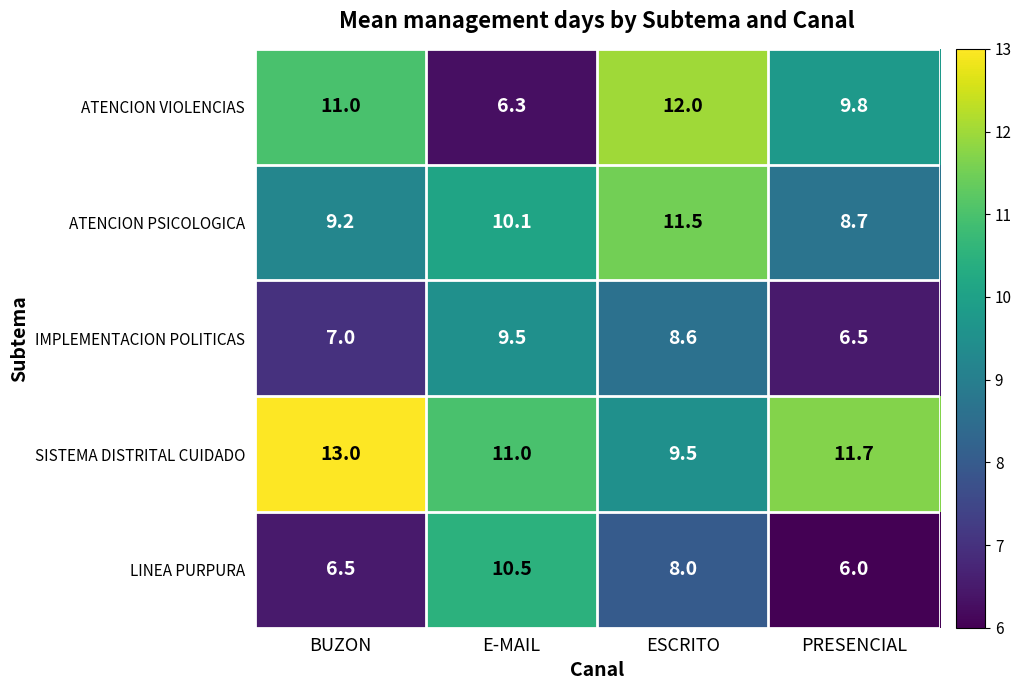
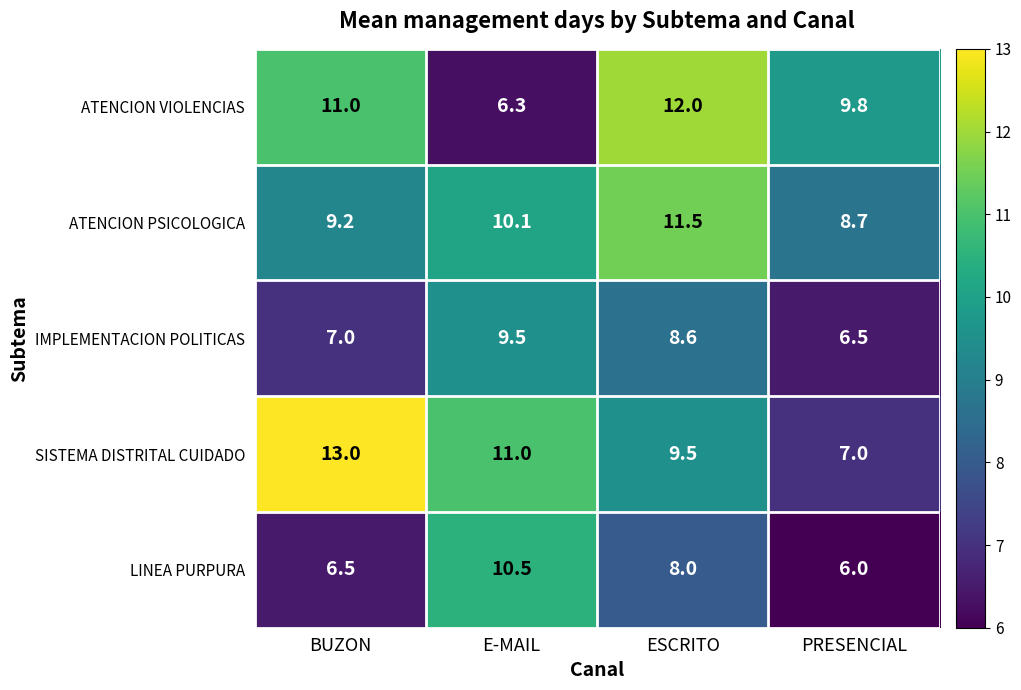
  {
    "ATENCION VIOLENCIAS": {
      "BUZON": 11.0,
      "E-MAIL": 6.3,
      "ESCRITO": 12.0,
      "PRESENCIAL": 9.8
    },
    "ATENCION PSICOLOGICA": {
      "BUZON": 9.2,
      "E-MAIL": 10.1,
      "ESCRITO": 11.5,
      "PRESENCIAL": 8.7
    },
    "IMPLEMENTACION POLITICAS": {
      "BUZON": 7.0,
      "E-MAIL": 9.5,
      "ESCRITO": 8.6,
      "PRESENCIAL": 6.5
    },
    "SISTEMA DISTRITAL CUIDADO": {
      "BUZON": 13.0,
      "E-MAIL": 11.0,
      "ESCRITO": 9.5,
-     "PRESENCIAL": 11.7
+     "PRESENCIAL": 7.0
    },
    "LINEA PURPURA": {
      "BUZON": 6.5,
      "E-MAIL": 10.5,
      "ESCRITO": 8.0,
      "PRESENCIAL": 6.0
    }
  }
